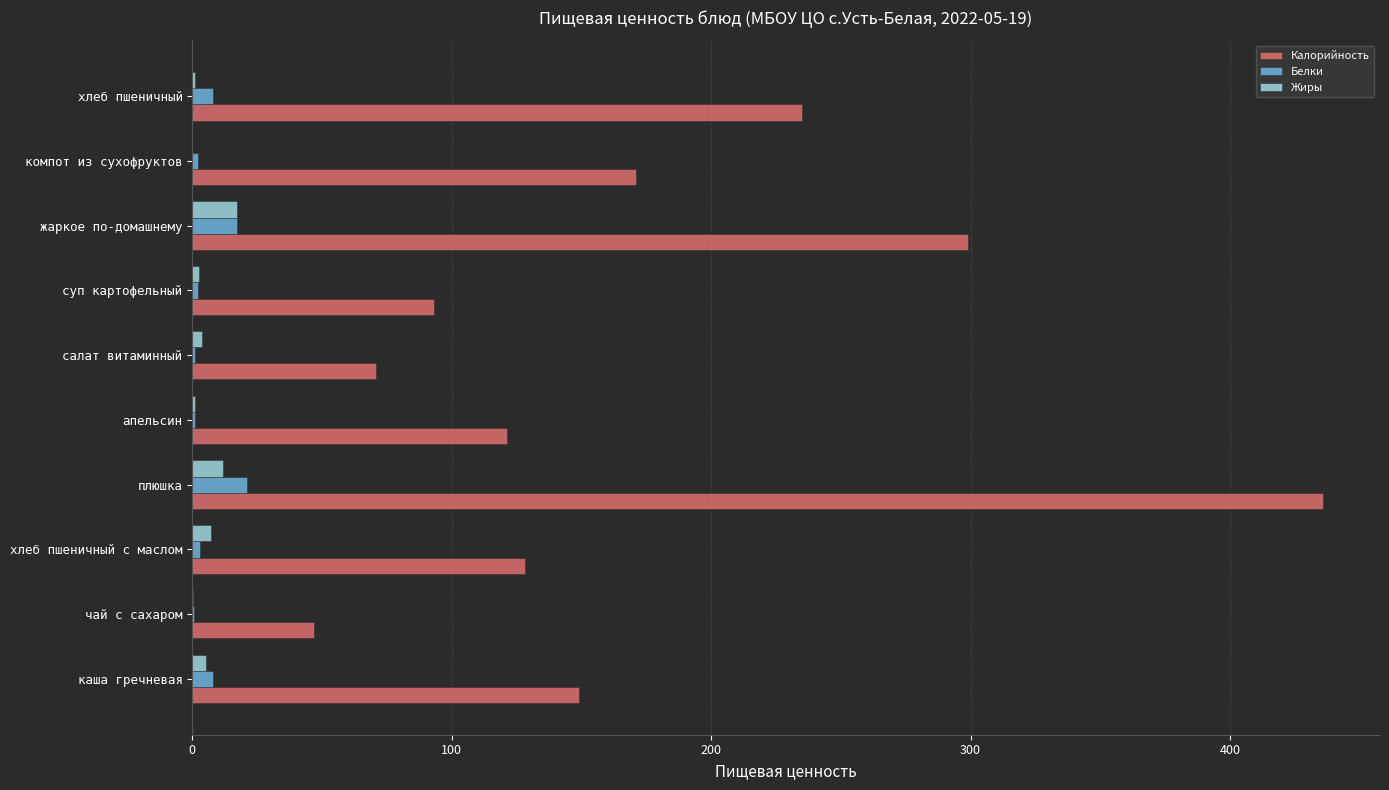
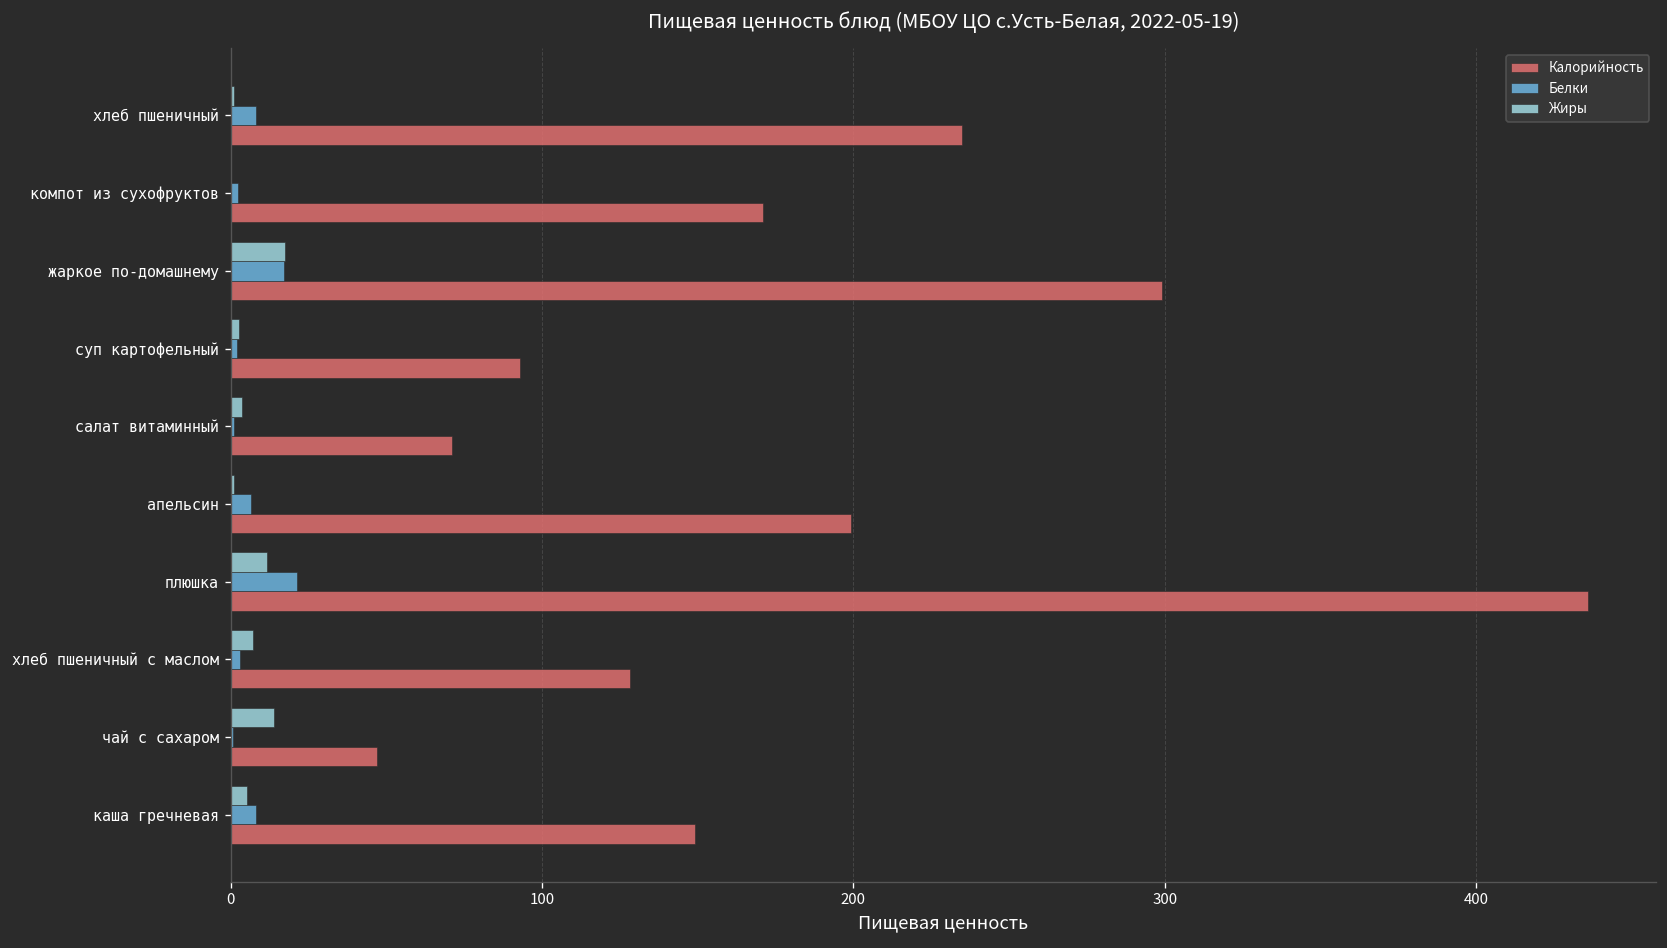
  {
    "Калорийность": {
      "хлеб пшеничный": 235,
      "компот из сухофруктов": 171,
      "жаркое по-домашнему": 299,
      "суп картофельный": 93,
      "салат витаминный": 71,
-     "апельсин": 122,
+     "апельсин": 199,
      "плюшка": 436,
      "хлеб пшеничный с маслом": 128,
      "чай с сахаром": 47,
      "каша гречневая": 149
    },
    "Белки": {
      "хлеб пшеничный": 8,
      "компот из сухофруктов": 2,
      "жаркое по-домашнему": 17,
      "суп картофельный": 2,
      "салат витаминный": 1,
-     "апельсин": 1,
+     "апельсин": 6,
      "плюшка": 21,
      "хлеб пшеничный с маслом": 3,
      "каша гречневая": 8
    },
    "Жиры": {
      "хлеб пшеничный": 1,
      "жаркое по-домашнему": 17,
      "суп картофельный": 3,
      "салат витаминный": 4,
      "апельсин": 1,
      "плюшка": 12,
      "хлеб пшеничный с маслом": 7,
-     "чай с сахаром": 0,
+     "чай с сахаром": 14,
      "каша гречневая": 5
    }
  }
